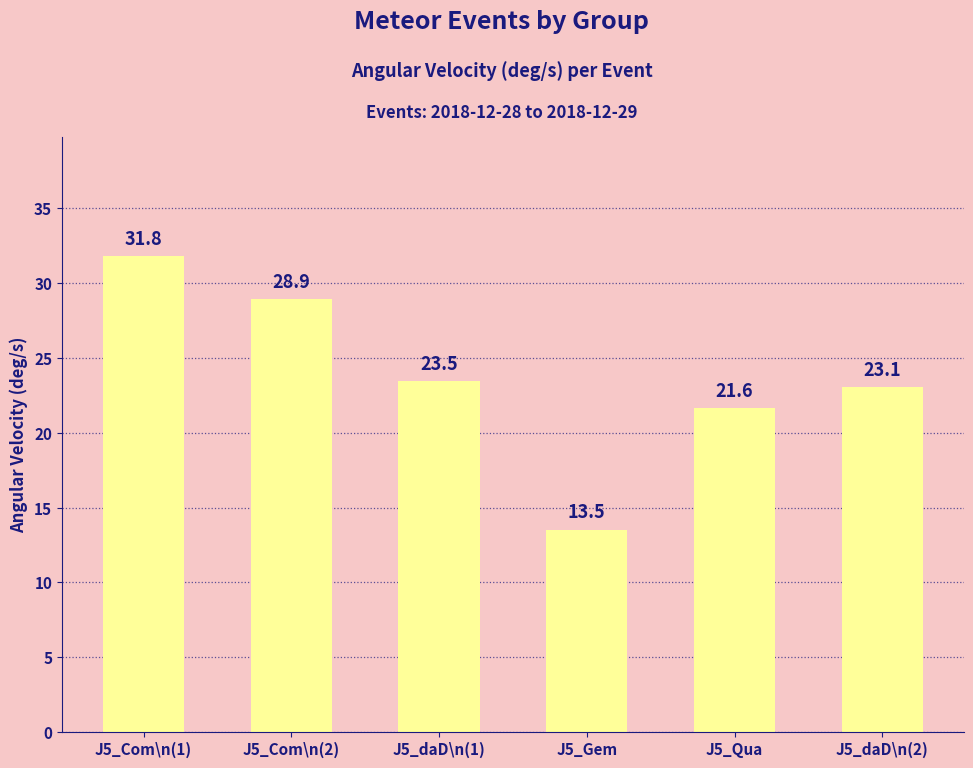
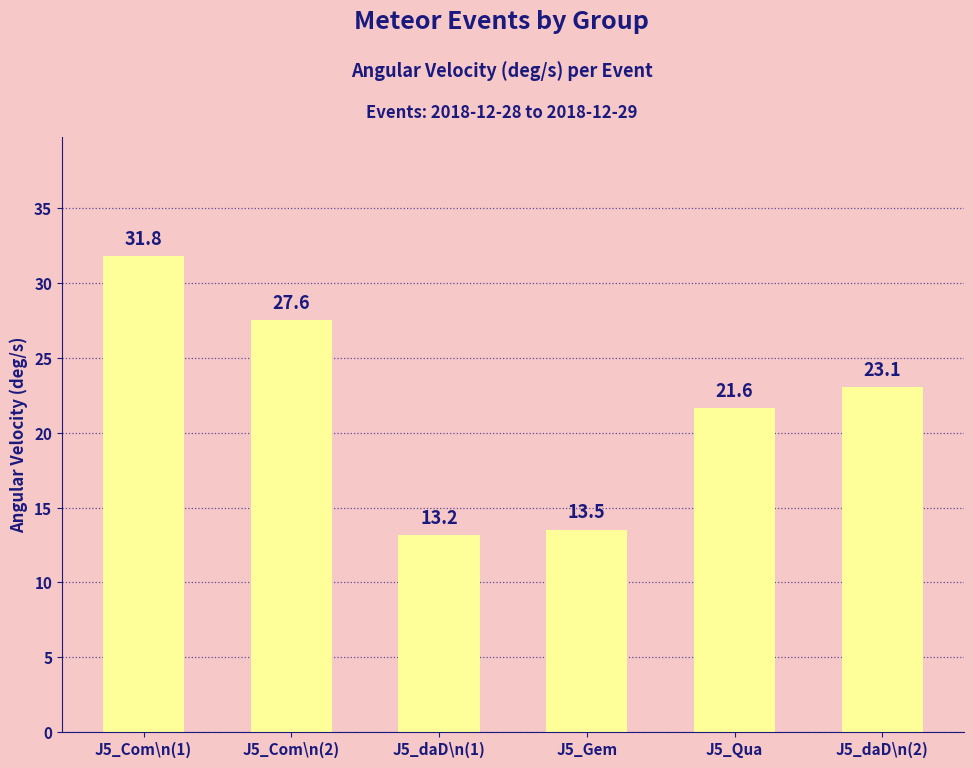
  {
    "J5_Com\\n(1)": 31.8,
-   "J5_Com\\n(2)": 28.9,
-   "J5_daD\\n(1)": 23.5,
+   "J5_Com\\n(2)": 27.6,
+   "J5_daD\\n(1)": 13.2,
    "J5_Gem": 13.5,
    "J5_Qua": 21.6,
    "J5_daD\\n(2)": 23.1
  }
